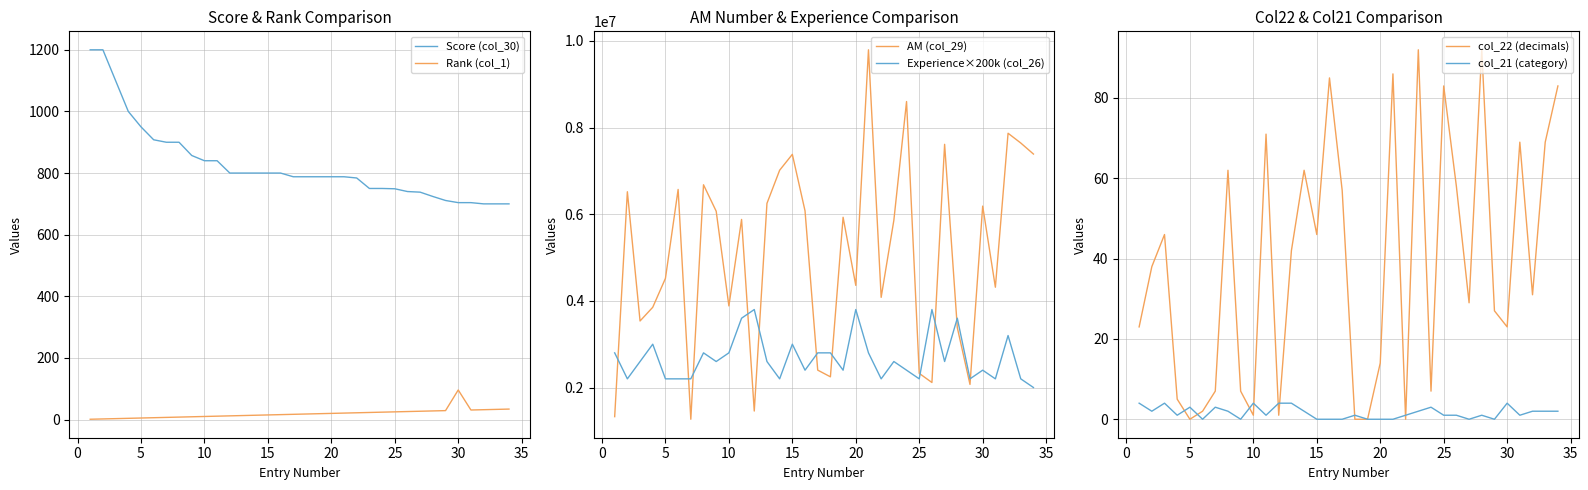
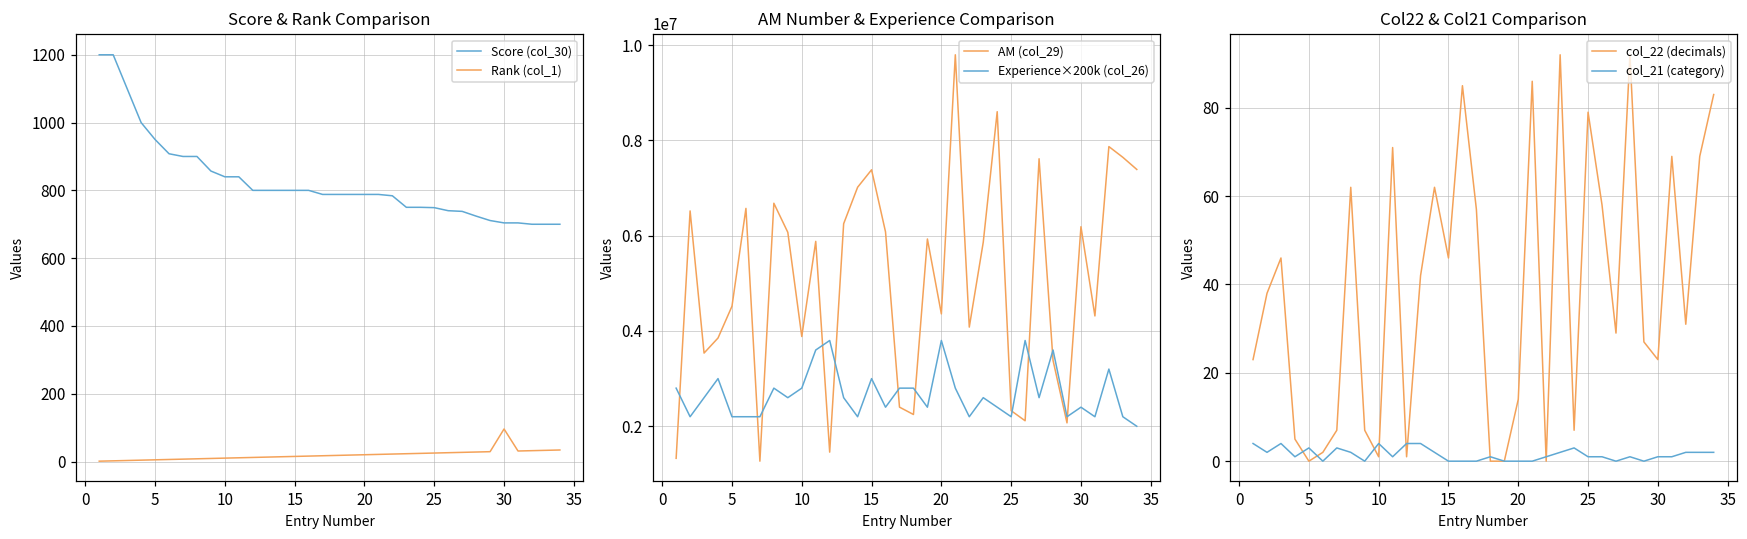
  {
    "Score & Rank Comparison": {
      "Score (col_30)": {
        "5": 950,
        "10": 840,
        "15": 800,
        "20": 790,
        "25": 750,
        "30": 700
      },
      "Rank (col_1)": {
        "5": 10,
        "10": 10,
        "15": 20,
        "20": 20,
        "25": 30,
        "30": 100
      }
    },
    "AM Number & Experience Comparison": {
      "AM (col_29)": {
        "5": 4500000,
        "10": 3900000,
        "15": 7400000,
        "20": 4400000,
        "25": 2300000,
        "30": 6200000
      },
      "Experience×200k (col_26)": {
        "5": 2200000,
        "10": 2800000,
        "15": 3000000,
        "20": 3800000,
        "25": 2200000,
        "30": 2400000
      }
    },
    "Col22 & Col21 Comparison": {
      "col_22 (decimals)": {
        "5": 0,
        "10": 1,
        "15": 46,
        "20": 14,
-       "25": 83,
+       "25": 79,
        "30": 23
      },
      "col_21 (category)": {
        "5": 3,
        "10": 4,
        "15": 0,
        "20": 0,
        "25": 1,
-       "30": 4
+       "30": 1
      }
    }
  }
